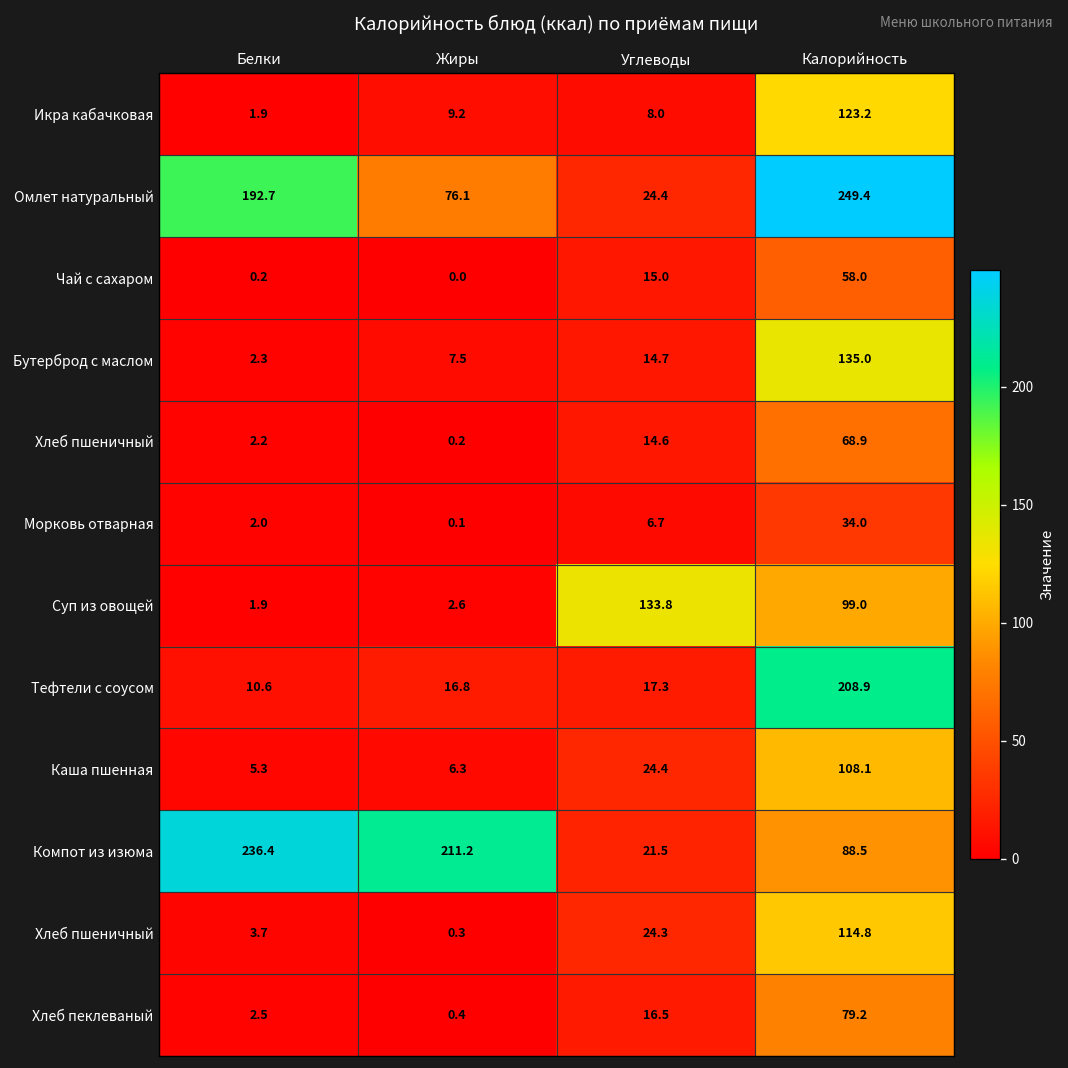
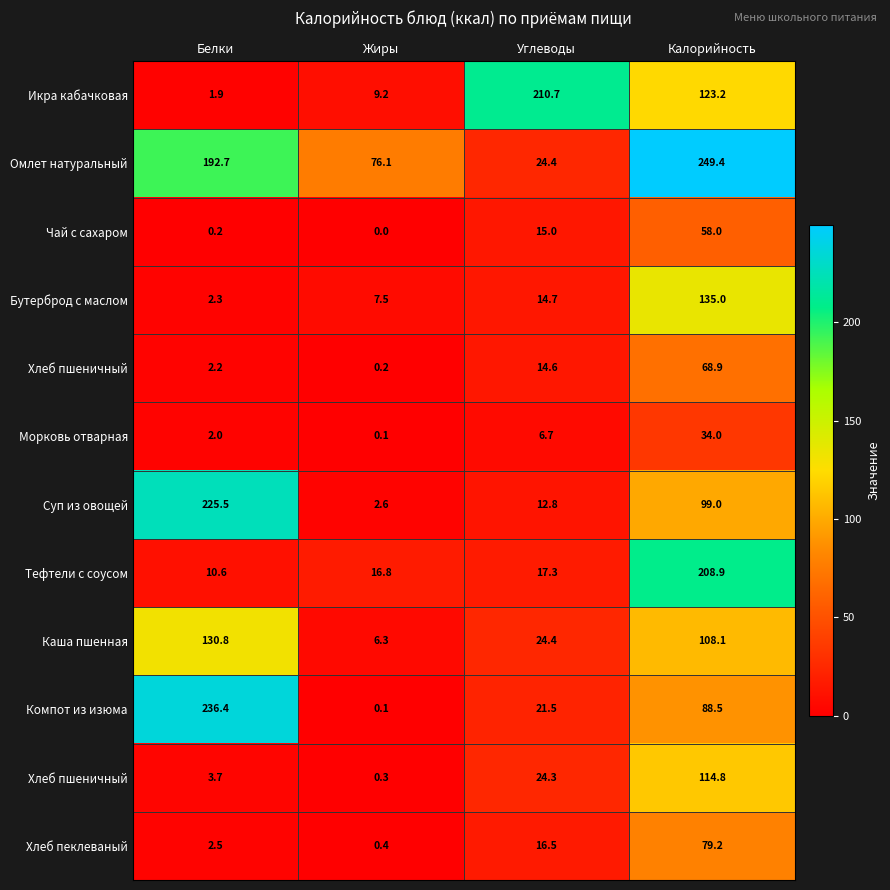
  {
    "Икра кабачковая": {
      "Белки": 1.9,
      "Жиры": 9.2,
-     "Углеводы": 8.0,
+     "Углеводы": 210.7,
      "Калорийность": 123.2
    },
    "Омлет натуральный": {
      "Белки": 192.7,
      "Жиры": 76.1,
      "Углеводы": 24.4,
      "Калорийность": 249.4
    },
    "Чай с сахаром": {
      "Белки": 0.2,
      "Жиры": 0.0,
      "Углеводы": 15.0,
      "Калорийность": 58.0
    },
    "Бутерброд с маслом": {
      "Белки": 2.3,
      "Жиры": 7.5,
      "Углеводы": 14.7,
      "Калорийность": 135.0
    },
    "Морковь отварная": {
      "Белки": 2.0,
      "Жиры": 0.1,
      "Углеводы": 6.7,
      "Калорийность": 34.0
    },
    "Суп из овощей": {
-     "Белки": 1.9,
+     "Белки": 225.5,
      "Жиры": 2.6,
-     "Углеводы": 133.8,
+     "Углеводы": 12.8,
      "Калорийность": 99.0
    },
    "Тефтели с соусом": {
      "Белки": 10.6,
      "Жиры": 16.8,
      "Углеводы": 17.3,
      "Калорийность": 208.9
    },
    "Каша пшенная": {
-     "Белки": 5.3,
+     "Белки": 130.8,
      "Жиры": 6.3,
      "Углеводы": 24.4,
      "Калорийность": 108.1
    },
    "Компот из изюма": {
      "Белки": 236.4,
-     "Жиры": 211.2,
+     "Жиры": 0.1,
      "Углеводы": 21.5,
      "Калорийность": 88.5
    },
    "Хлеб пеклеваный": {
      "Белки": 2.5,
      "Жиры": 0.4,
      "Углеводы": 16.5,
      "Калорийность": 79.2
    }
  }
